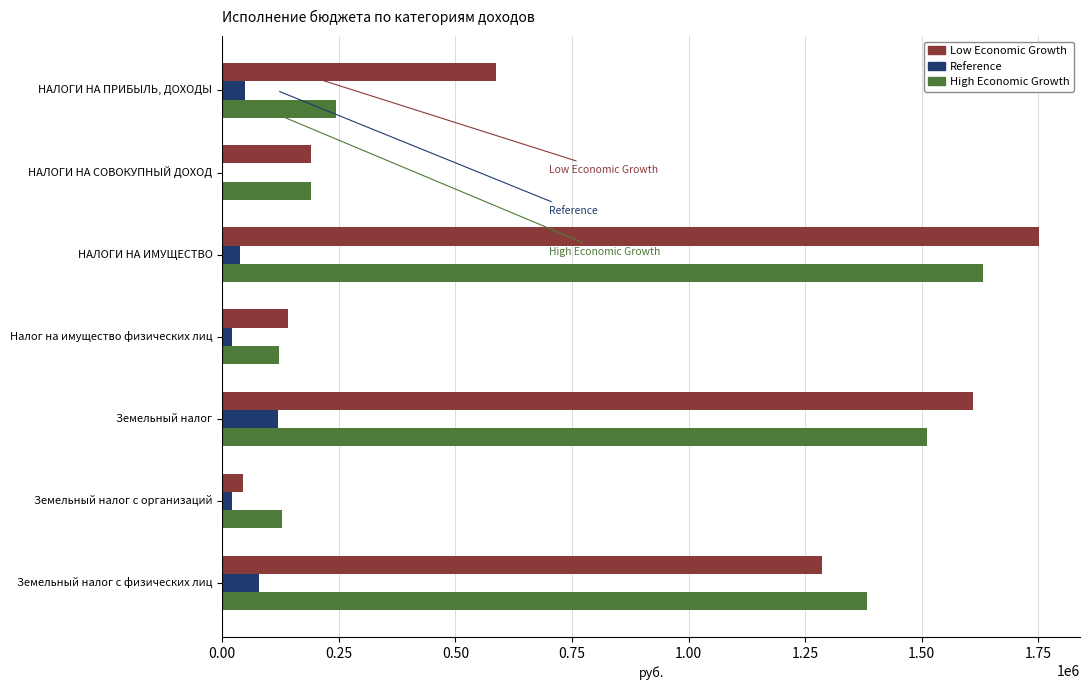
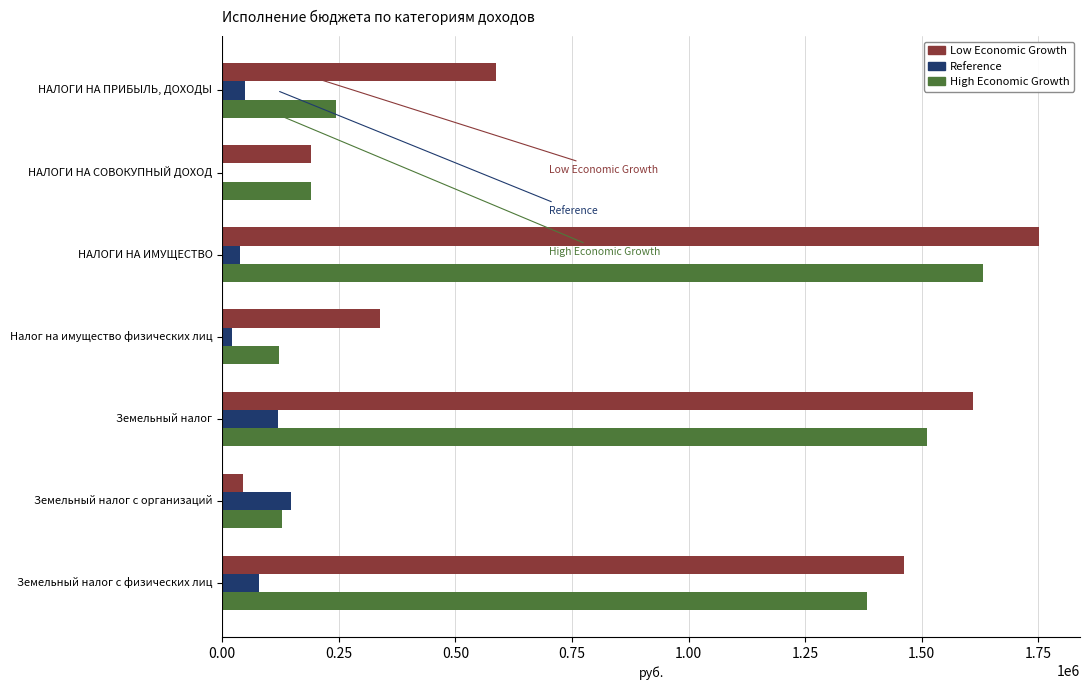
  {
    "Low Economic Growth": {
      "НАЛОГИ НА ПРИБЫЛЬ, ДОХОДЫ": 590000,
      "НАЛОГИ НА СОВОКУПНЫЙ ДОХОД": 190000,
      "НАЛОГИ НА ИМУЩЕСТВО": 1750000,
-     "Налог на имущество физических лиц": 140000,
+     "Налог на имущество физических лиц": 340000,
      "Земельный налог": 1610000,
      "Земельный налог с организаций": 40000,
-     "Земельный налог с физических лиц": 1290000
+     "Земельный налог с физических лиц": 1460000
    },
    "Reference": {
      "НАЛОГИ НА ПРИБЫЛЬ, ДОХОДЫ": 50000,
      "НАЛОГИ НА ИМУЩЕСТВО": 40000,
      "Налог на имущество физических лиц": 20000,
      "Земельный налог": 120000,
-     "Земельный налог с организаций": 20000,
+     "Земельный налог с организаций": 150000,
      "Земельный налог с физических лиц": 80000
    },
    "High Economic Growth": {
      "НАЛОГИ НА ПРИБЫЛЬ, ДОХОДЫ": 240000,
      "НАЛОГИ НА СОВОКУПНЫЙ ДОХОД": 190000,
      "НАЛОГИ НА ИМУЩЕСТВО": 1630000,
      "Налог на имущество физических лиц": 120000,
      "Земельный налог": 1510000,
      "Земельный налог с организаций": 130000,
      "Земельный налог с физических лиц": 1380000
    }
  }
